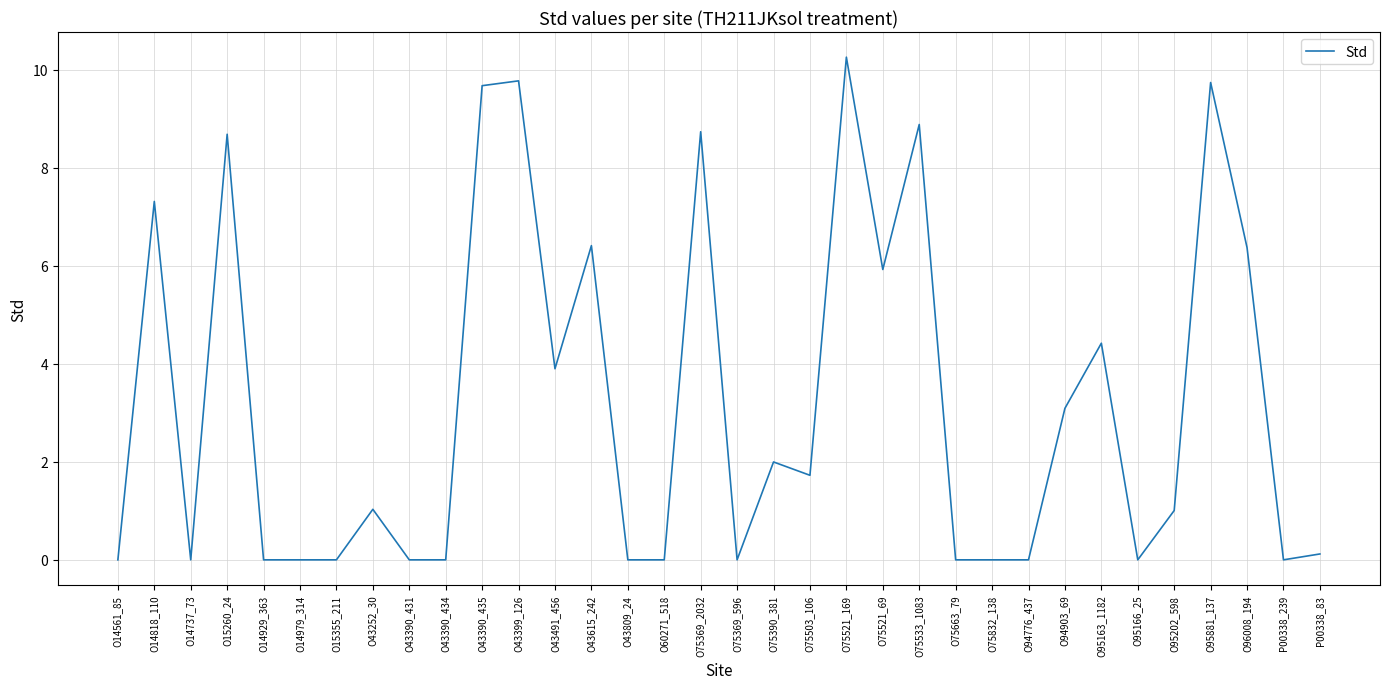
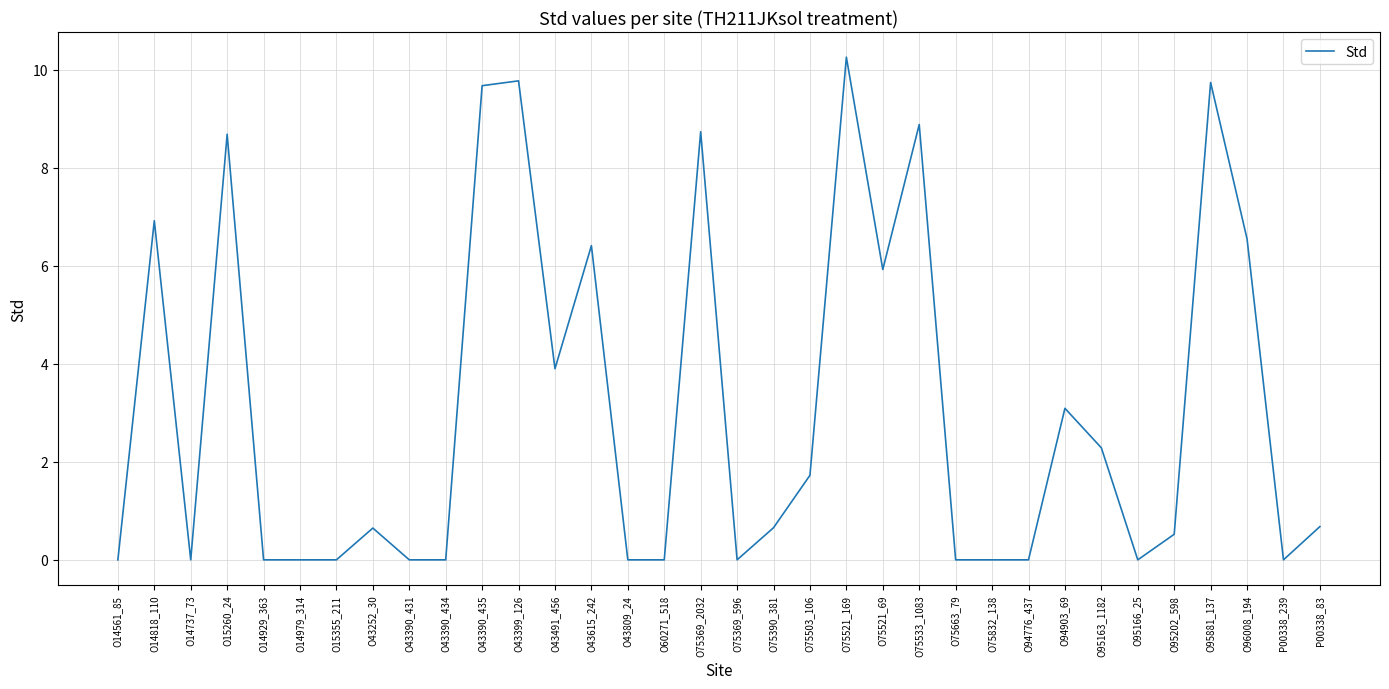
  {
    "O14561_85": 0.0,
-   "O14818_110": 7.3,
+   "O14818_110": 6.9,
    "O14737_73": 0.0,
    "O15260_24": 8.7,
    "O14929_363": 0.0,
    "O14979_314": 0.0,
    "O15355_211": 0.0,
-   "O43252_30": 1.0,
+   "O43252_30": 0.6,
    "O43390_431": 0.0,
    "O43390_434": 0.0,
    "O43390_435": 9.7,
    "O43399_126": 9.8,
    "O43491_456": 3.9,
    "O43615_242": 6.4,
    "O43809_24": 0.0,
    "O60271_518": 0.0,
    "O75369_2032": 8.7,
    "O75369_596": 0.0,
-   "O75390_381": 2.0,
+   "O75390_381": 0.7,
    "O75503_106": 1.7,
    "O75521_169": 10.3,
    "O75521_69": 5.9,
    "O75533_1083": 8.9,
    "O75663_79": 0.0,
    "O75832_138": 0.0,
    "O94776_437": 0.0,
    "O94903_69": 3.1,
-   "O95163_1182": 4.4,
+   "O95163_1182": 2.3,
    "O95166_25": 0.0,
-   "O95202_598": 1.0,
+   "O95202_598": 0.5,
    "O95881_137": 9.7,
-   "O96008_194": 6.4,
+   "O96008_194": 6.5,
    "P00338_239": 0.0,
-   "P00338_83": 0.1
+   "P00338_83": 0.7
  }
